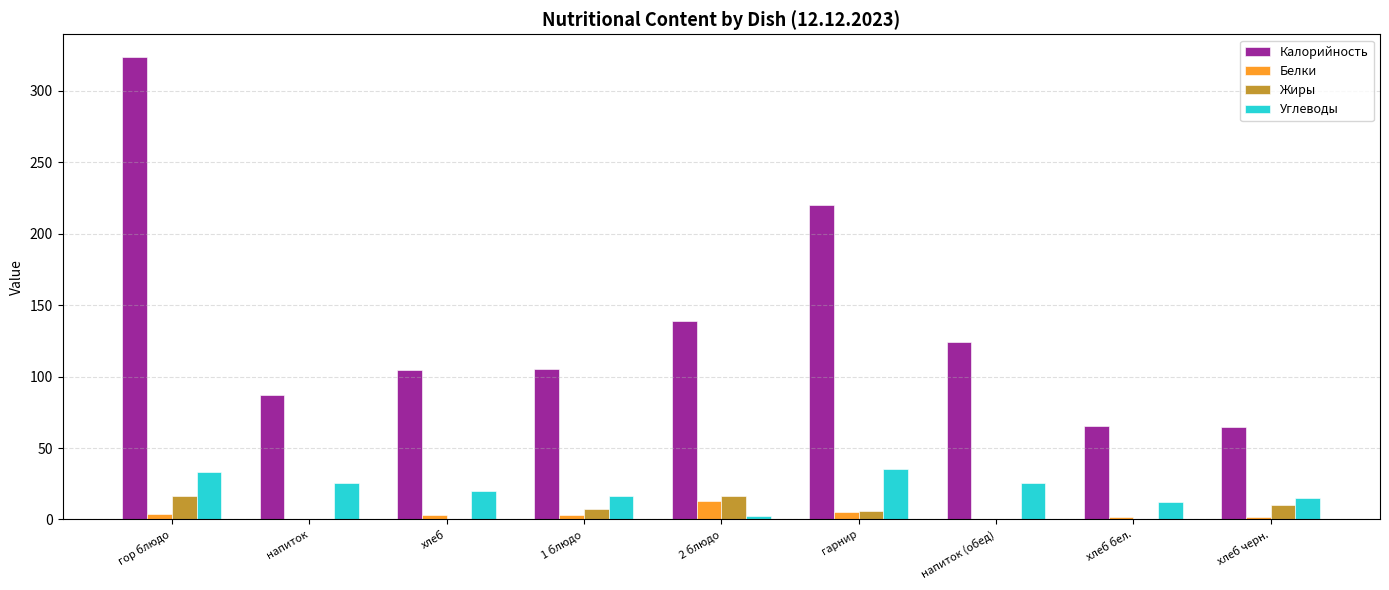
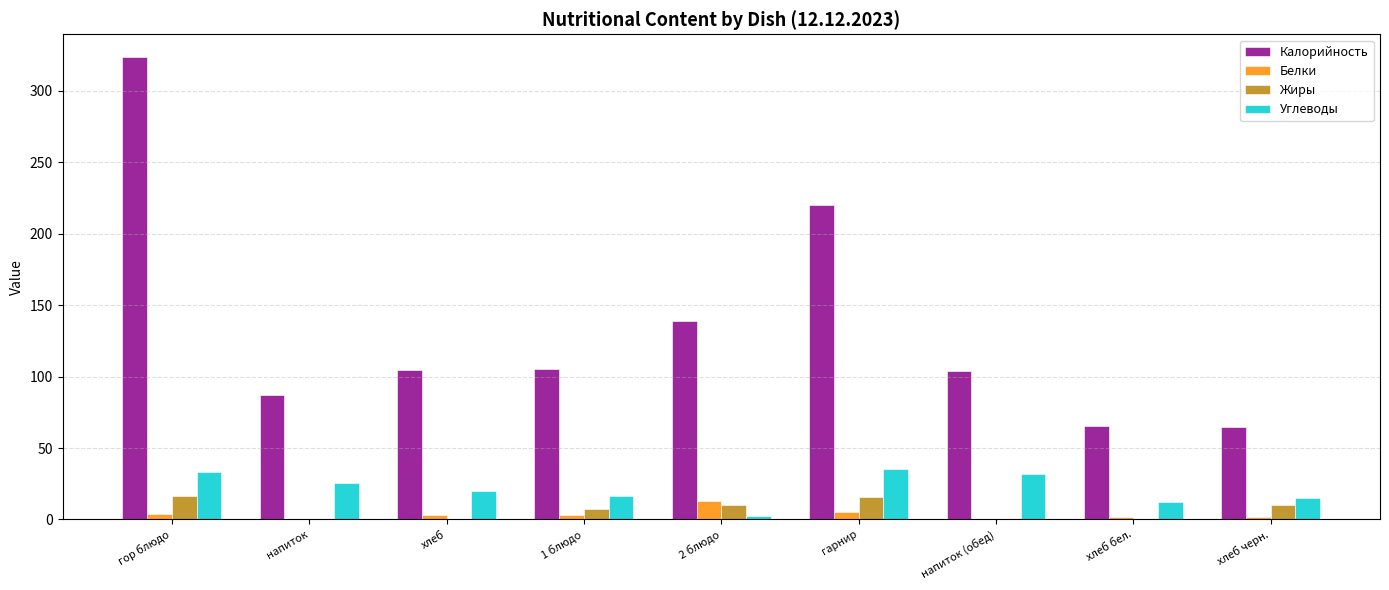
  {
    "Калорийность": {
      "гор блюдо": 324,
      "напиток": 87,
      "хлеб": 104,
      "1 блюдо": 106,
      "2 блюдо": 139,
      "гарнир": 221,
-     "напиток (обед)": 124,
+     "напиток (обед)": 104,
      "хлеб бел.": 66,
      "хлеб черн.": 65
    },
    "Белки": {
      "гор блюдо": 4,
      "хлеб": 3,
      "1 блюдо": 3,
      "2 блюдо": 13,
      "гарнир": 5,
      "хлеб бел.": 2
    },
    "Жиры": {
      "гор блюдо": 17,
      "напиток": 0,
      "1 блюдо": 7,
-     "2 блюдо": 16,
-     "гарнир": 6,
+     "2 блюдо": 10,
+     "гарнир": 16,
      "напиток (обед)": 0,
      "хлеб черн.": 10
    },
    "Углеводы": {
      "гор блюдо": 33,
      "напиток": 25,
      "хлеб": 20,
      "1 блюдо": 17,
      "2 блюдо": 3,
      "гарнир": 35,
-     "напиток (обед)": 26,
+     "напиток (обед)": 32,
      "хлеб бел.": 12,
      "хлеб черн.": 15
    }
  }
